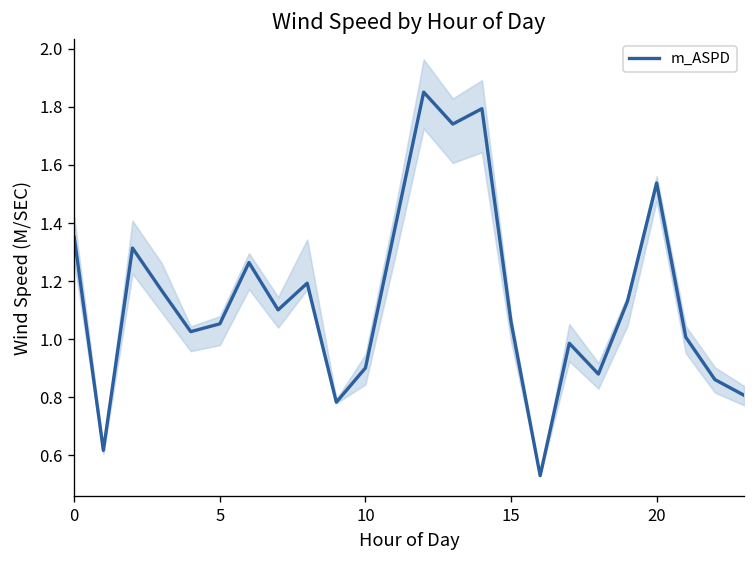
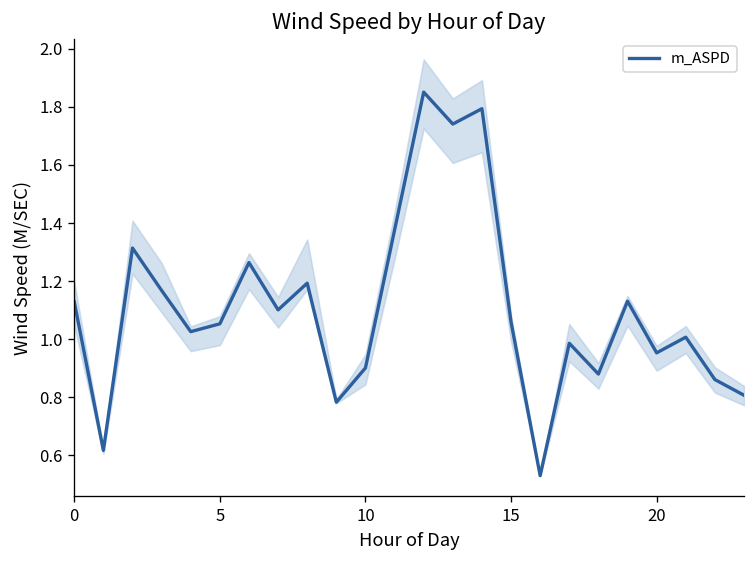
  {
    "m_ASPD": {
-     "0": 1.35,
+     "0": 1.13,
      "5": 1.05,
      "10": 0.90,
      "15": 1.06,
-     "20": 1.54
+     "20": 0.95
    }
  }
